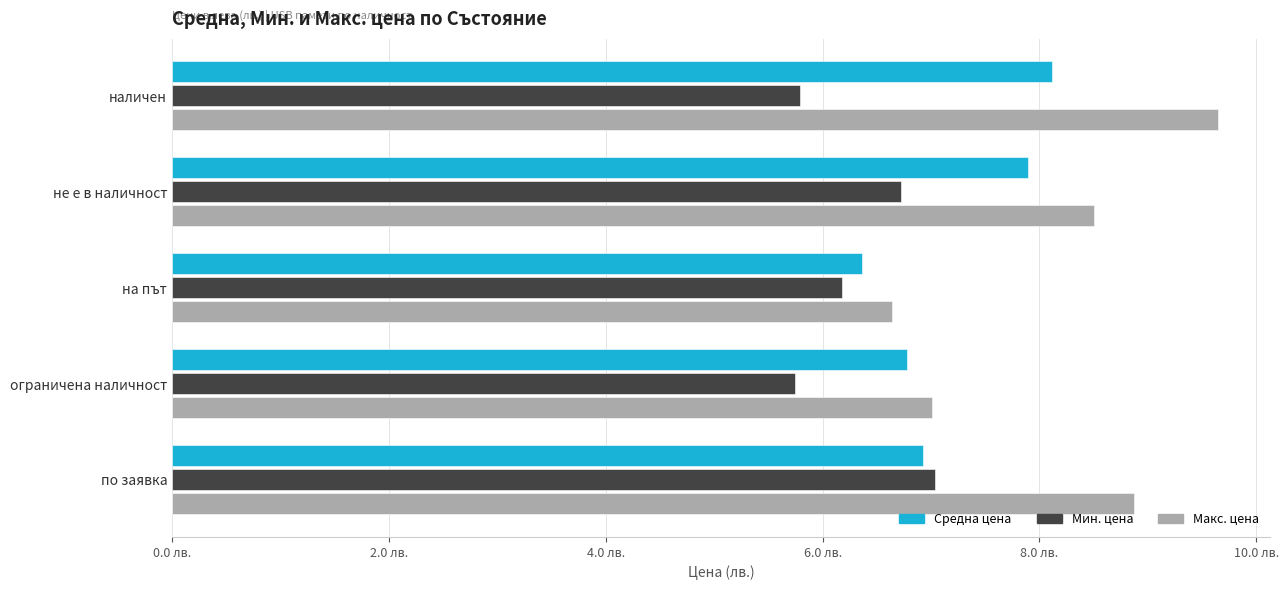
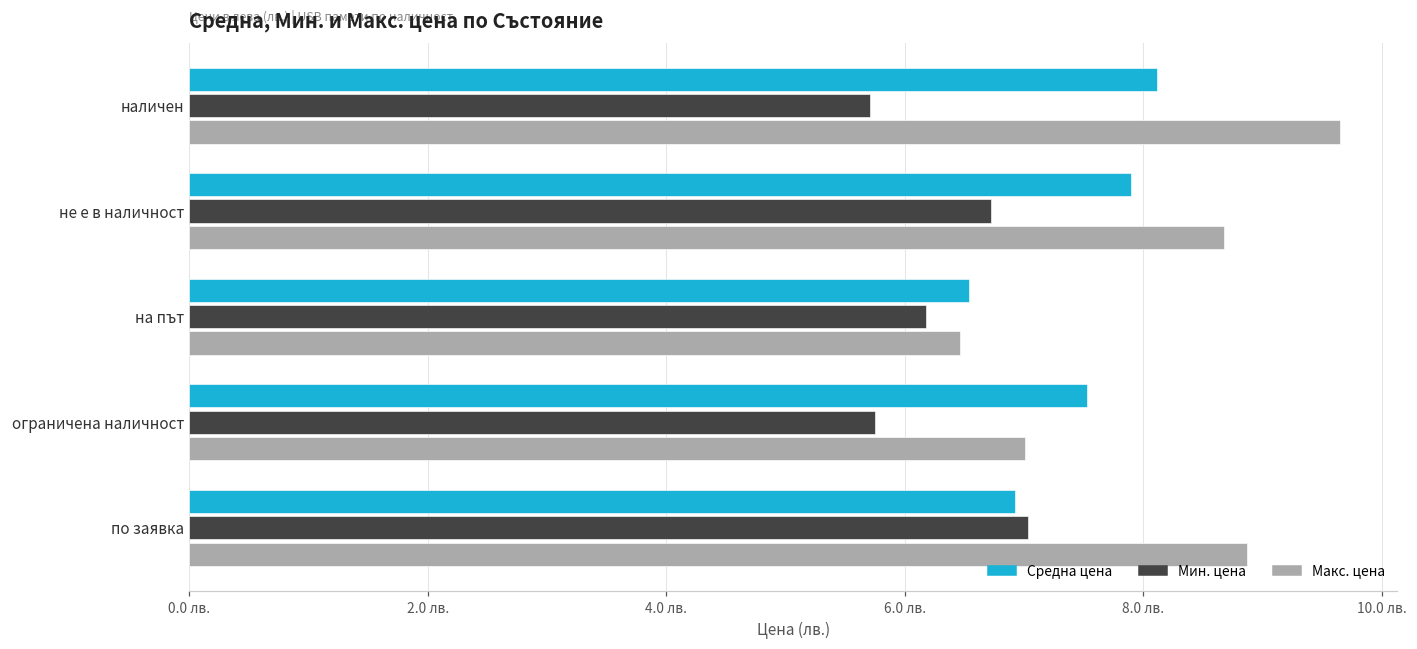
  {
    "Средна цена": {
      "наличен": "8.11 лв.",
      "не е в наличност": "7.90 лв.",
-     "на път": "6.37 лв.",
-     "ограничена наличност": "6.78 лв.",
+     "на път": "6.53 лв.",
+     "ограничена наличност": "7.53 лв.",
      "по заявка": "6.92 лв."
    },
    "Мин. цена": {
-     "наличен": "5.80 лв.",
+     "наличен": "5.71 лв.",
      "не е в наличност": "6.72 лв.",
      "на път": "6.18 лв.",
      "ограничена наличност": "5.75 лв.",
      "по заявка": "7.03 лв."
    },
    "Макс. цена": {
      "наличен": "9.65 лв.",
-     "не е в наличност": "8.50 лв.",
-     "на път": "6.64 лв.",
+     "не е в наличност": "8.68 лв.",
+     "на път": "6.46 лв.",
      "ограничена наличност": "7.01 лв.",
      "по заявка": "8.87 лв."
    }
  }
